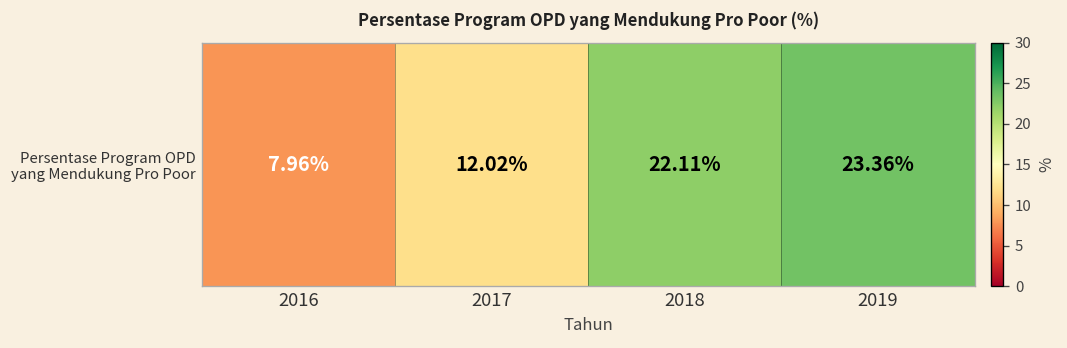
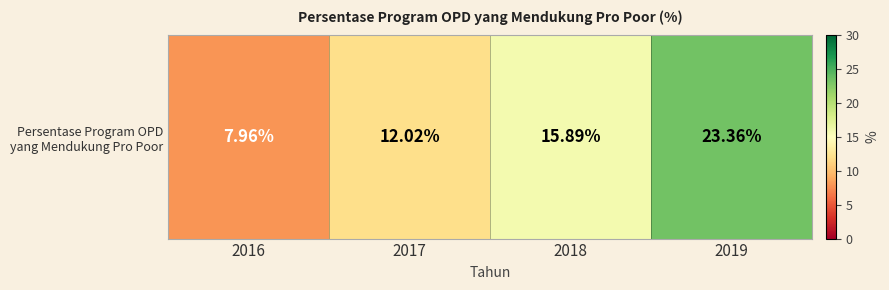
  {
    "Persentase Program OPD yang Mendukung Pro Poor": {
      "2016": "7.96%",
      "2017": "12.02%",
-     "2018": "22.11%",
+     "2018": "15.89%",
      "2019": "23.36%"
    }
  }
